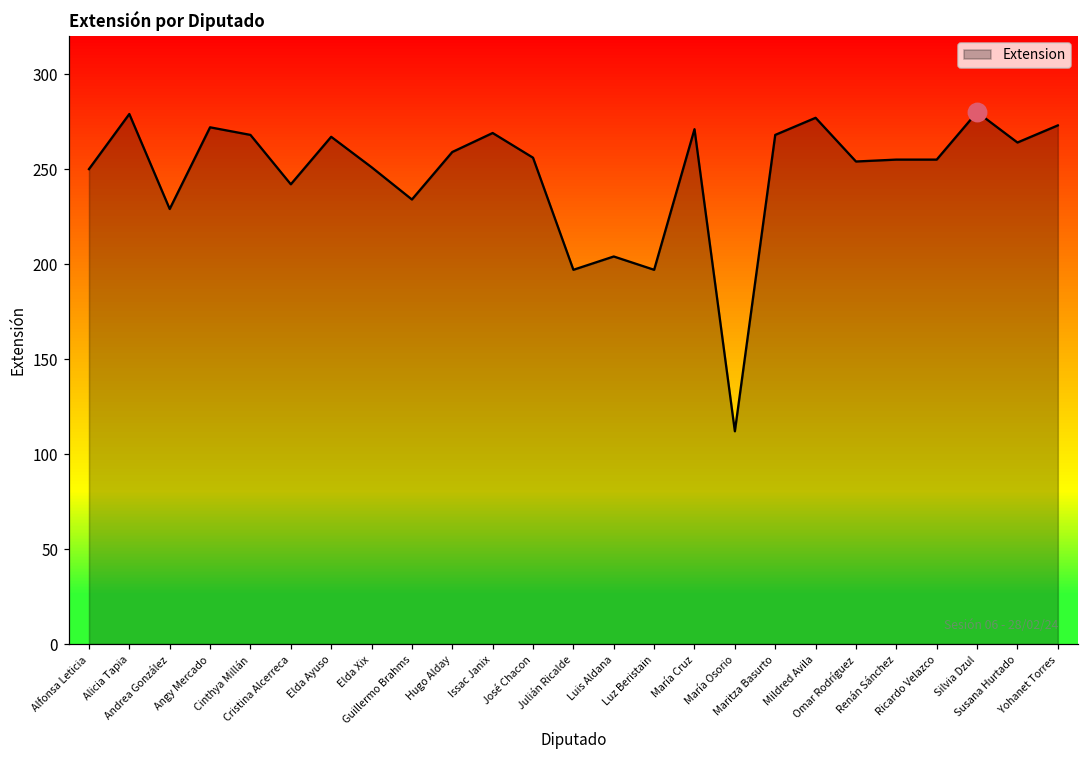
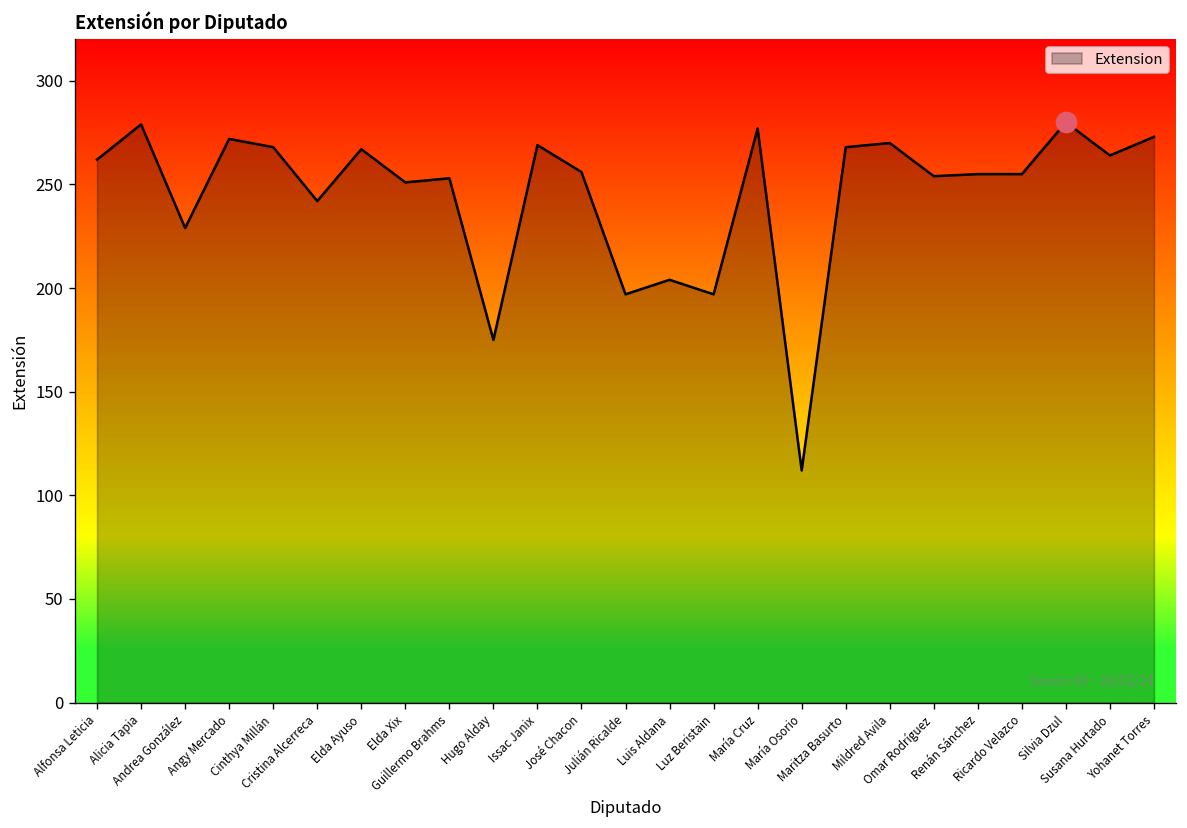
  {
    "Extension": {
-     "Alfonsa Leticia": 250,
+     "Alfonsa Leticia": 262,
      "Alicia Tapia": 279,
      "Andrea González": 229,
      "Angy Mercado": 272,
      "Cinthya Millán": 268,
      "Cristina Alcerreca": 242,
      "Elda Ayuso": 267,
      "Elda Xix": 251,
-     "Guillermo Brahms": 234,
-     "Hugo Alday": 259,
+     "Guillermo Brahms": 253,
+     "Hugo Alday": 175,
      "Issac Janix": 269,
      "José Chacon": 256,
      "Julián Ricalde": 197,
      "Luis Aldana": 204,
      "Luz Beristain": 197,
-     "María Cruz": 271,
+     "María Cruz": 277,
      "María Osorio": 112,
      "Maritza Basurto": 268,
-     "Mildred Avila": 277,
+     "Mildred Avila": 270,
      "Omar Rodríguez": 254,
      "Renán Sánchez": 255,
      "Ricardo Velazco": 255,
      "Susana Hurtado": 264,
      "Yohanet Torres": 273
    }
  }
